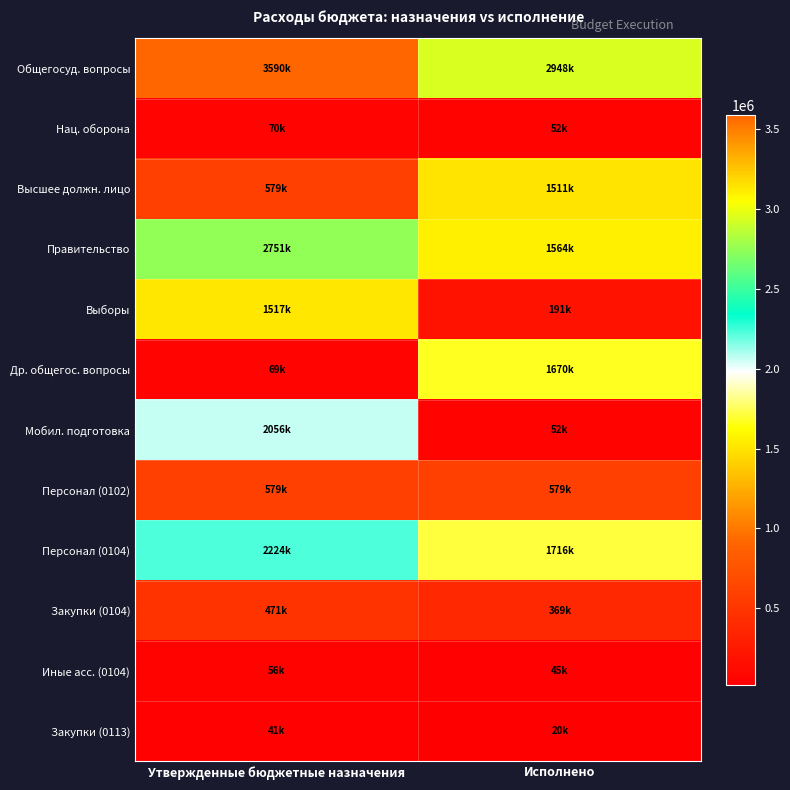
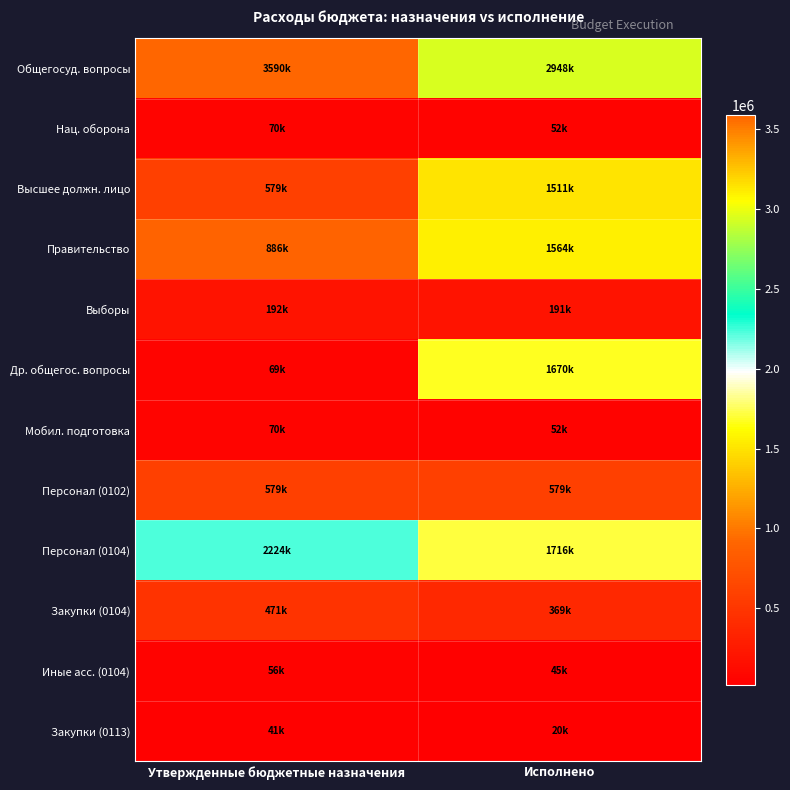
  {
    "Общегосуд. вопросы": {
      "Утвержденные бюджетные назначения": "3590k",
      "Исполнено": "2948k"
    },
    "Нац. оборона": {
      "Утвержденные бюджетные назначения": "70k",
      "Исполнено": "52k"
    },
    "Высшее должн. лицо": {
      "Утвержденные бюджетные назначения": "579k",
      "Исполнено": "1511k"
    },
    "Правительство": {
-     "Утвержденные бюджетные назначения": "2751k",
+     "Утвержденные бюджетные назначения": "886k",
      "Исполнено": "1564k"
    },
    "Выборы": {
-     "Утвержденные бюджетные назначения": "1517k",
+     "Утвержденные бюджетные назначения": "192k",
      "Исполнено": "191k"
    },
    "Др. общегос. вопросы": {
      "Утвержденные бюджетные назначения": "69k",
      "Исполнено": "1670k"
    },
    "Мобил. подготовка": {
-     "Утвержденные бюджетные назначения": "2056k",
+     "Утвержденные бюджетные назначения": "70k",
      "Исполнено": "52k"
    },
    "Персонал (0102)": {
      "Утвержденные бюджетные назначения": "579k",
      "Исполнено": "579k"
    },
    "Персонал (0104)": {
      "Утвержденные бюджетные назначения": "2224k",
      "Исполнено": "1716k"
    },
    "Закупки (0104)": {
      "Утвержденные бюджетные назначения": "471k",
      "Исполнено": "369k"
    },
    "Иные асс. (0104)": {
      "Утвержденные бюджетные назначения": "56k",
      "Исполнено": "45k"
    },
    "Закупки (0113)": {
      "Утвержденные бюджетные назначения": "41k",
      "Исполнено": "20k"
    }
  }
